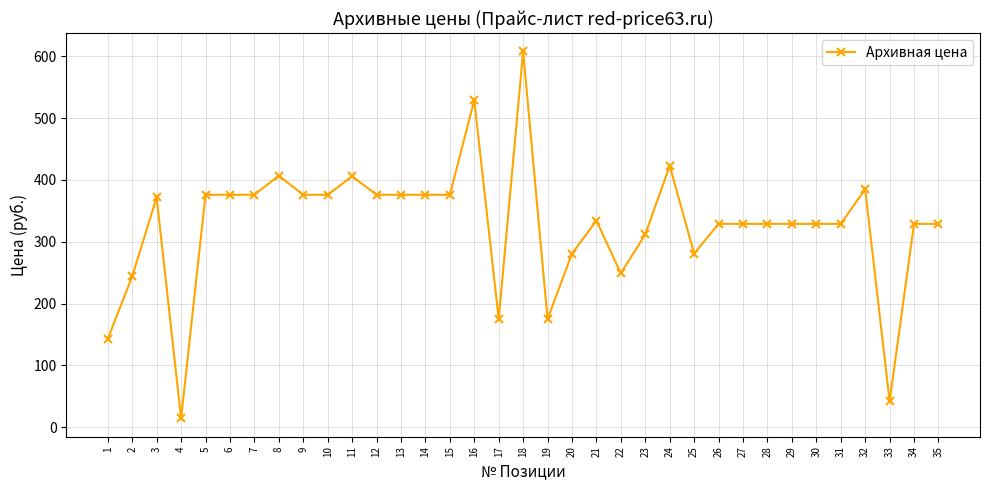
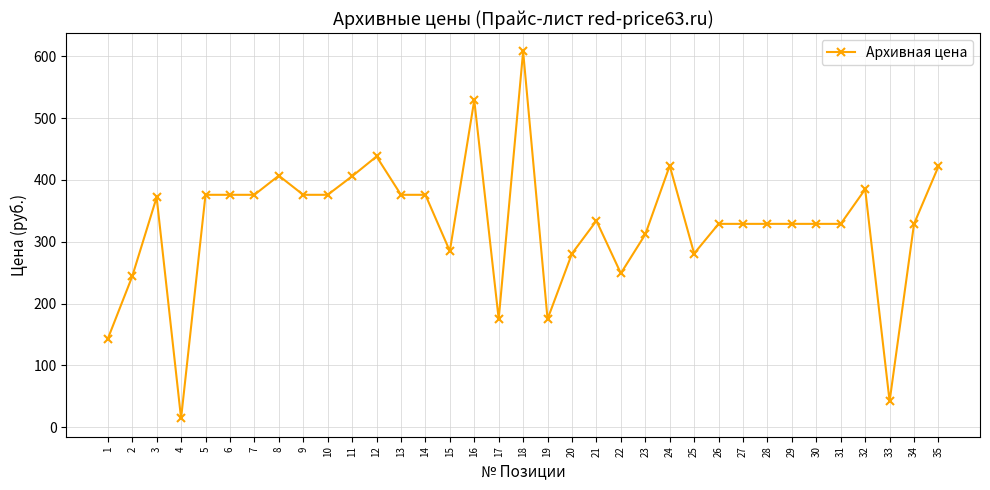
  {
    "1": 140,
    "2": 240,
    "3": 370,
    "4": 10,
    "5": 380,
    "6": 380,
    "7": 380,
    "8": 410,
    "9": 380,
    "10": 380,
    "11": 410,
-   "12": 380,
+   "12": 440,
    "13": 380,
    "14": 380,
-   "15": 380,
+   "15": 290,
    "16": 530,
    "17": 180,
    "18": 610,
    "19": 180,
    "20": 280,
    "21": 330,
    "22": 250,
    "23": 310,
    "24": 420,
    "25": 280,
    "26": 330,
    "27": 330,
    "28": 330,
    "29": 330,
    "30": 330,
    "31": 330,
    "32": 390,
    "33": 40,
    "34": 330,
-   "35": 330
+   "35": 420
  }
